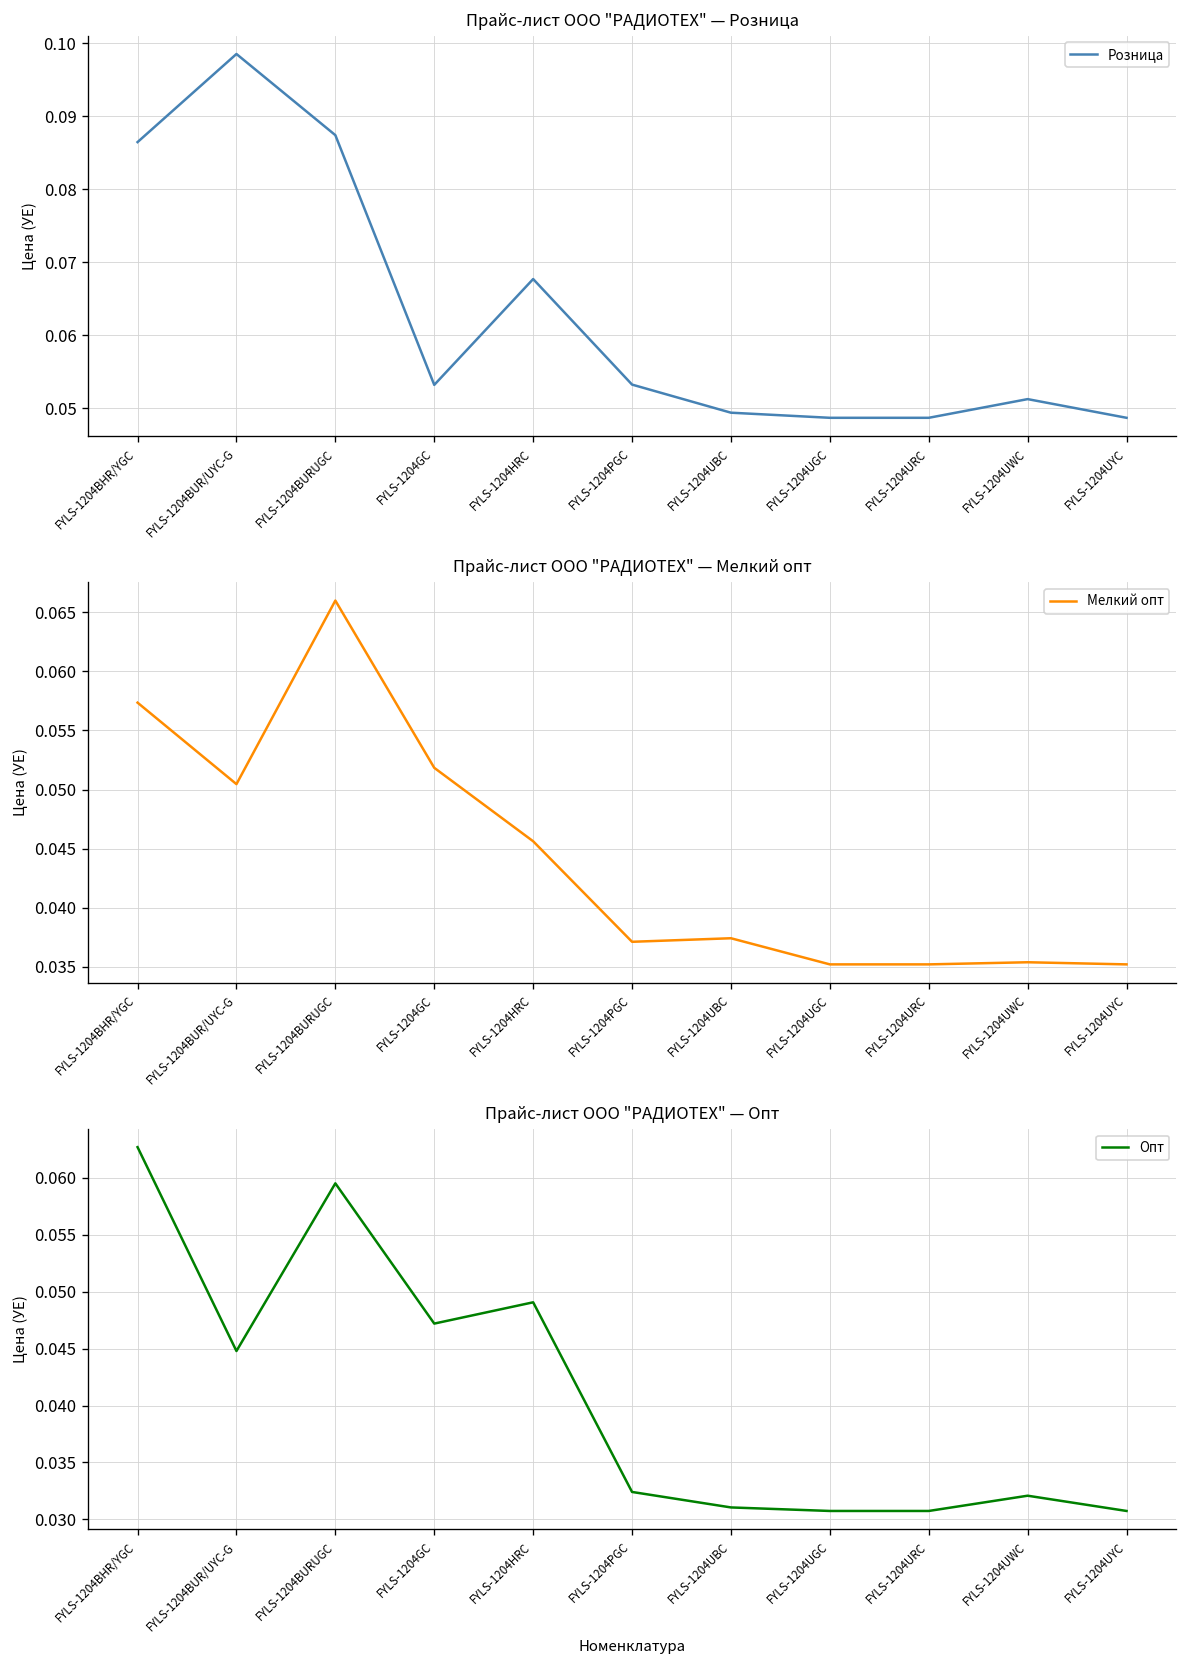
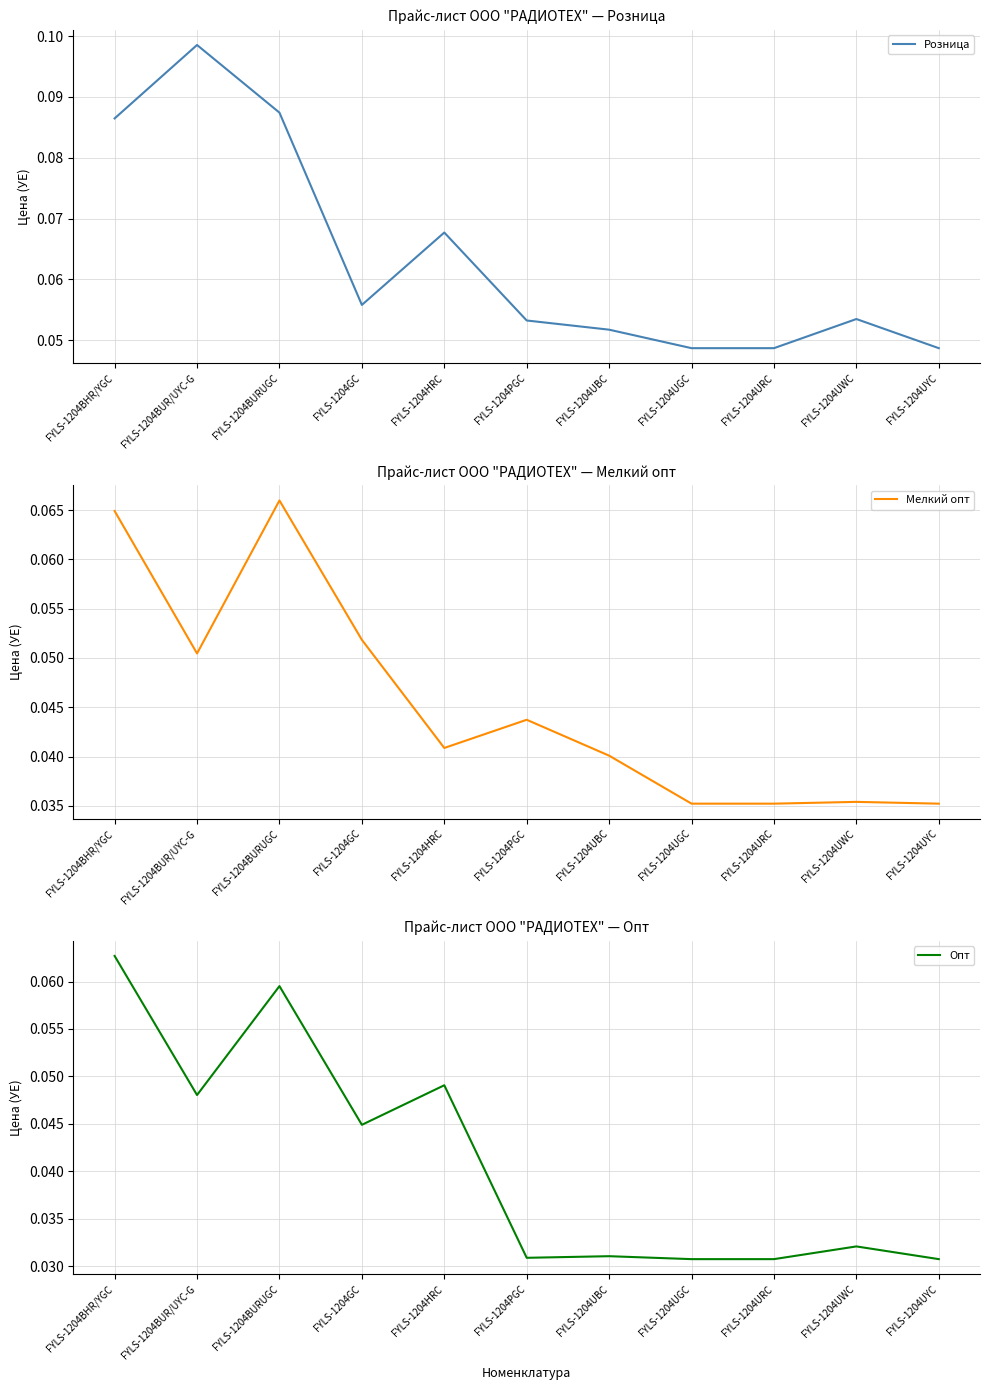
  {
    "Прайс-лист ООО \"РАДИОТЕХ\" — Розница": {
      "FYLS-1204BHR/YGC": 0.086,
      "FYLS-1204BUR/UYC-G": 0.099,
      "FYLS-1204BURUGC": 0.087,
-     "FYLS-1204GC": 0.053,
+     "FYLS-1204GC": 0.056,
      "FYLS-1204HRC": 0.068,
      "FYLS-1204PGC": 0.053,
-     "FYLS-1204UBC": 0.049,
+     "FYLS-1204UBC": 0.052,
      "FYLS-1204UGC": 0.049,
      "FYLS-1204URC": 0.049,
-     "FYLS-1204UWC": 0.051,
+     "FYLS-1204UWC": 0.053,
      "FYLS-1204UYC": 0.049
    },
    "Прайс-лист ООО \"РАДИОТЕХ\" — Мелкий опт": {
-     "FYLS-1204BHR/YGC": 0.057,
+     "FYLS-1204BHR/YGC": 0.065,
      "FYLS-1204BUR/UYC-G": 0.050,
      "FYLS-1204BURUGC": 0.066,
      "FYLS-1204GC": 0.052,
-     "FYLS-1204HRC": 0.046,
-     "FYLS-1204PGC": 0.037,
-     "FYLS-1204UBC": 0.037,
+     "FYLS-1204HRC": 0.041,
+     "FYLS-1204PGC": 0.044,
+     "FYLS-1204UBC": 0.040,
      "FYLS-1204UGC": 0.035,
      "FYLS-1204URC": 0.035,
      "FYLS-1204UWC": 0.035,
      "FYLS-1204UYC": 0.035
    },
    "Прайс-лист ООО \"РАДИОТЕХ\" — Опт": {
      "FYLS-1204BHR/YGC": 0.063,
-     "FYLS-1204BUR/UYC-G": 0.045,
+     "FYLS-1204BUR/UYC-G": 0.048,
      "FYLS-1204BURUGC": 0.060,
-     "FYLS-1204GC": 0.047,
+     "FYLS-1204GC": 0.045,
      "FYLS-1204HRC": 0.049,
-     "FYLS-1204PGC": 0.032,
+     "FYLS-1204PGC": 0.031,
      "FYLS-1204UBC": 0.031,
      "FYLS-1204UGC": 0.031,
      "FYLS-1204URC": 0.031,
      "FYLS-1204UWC": 0.032,
      "FYLS-1204UYC": 0.031
    }
  }
